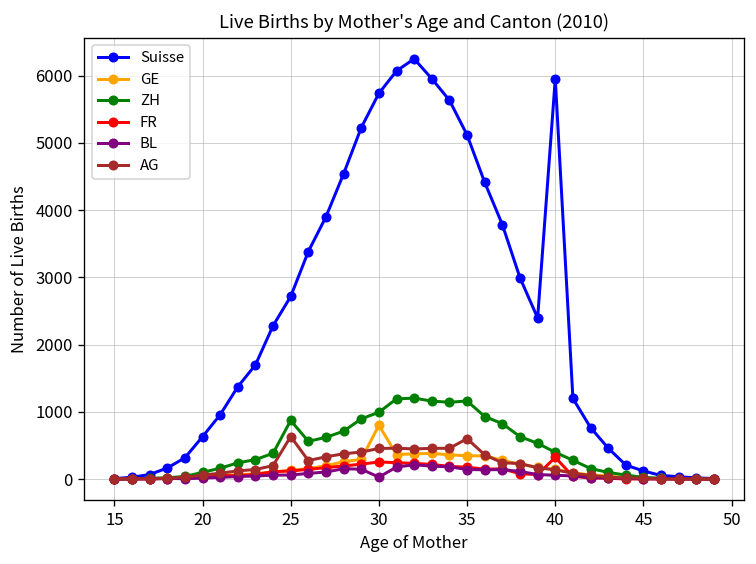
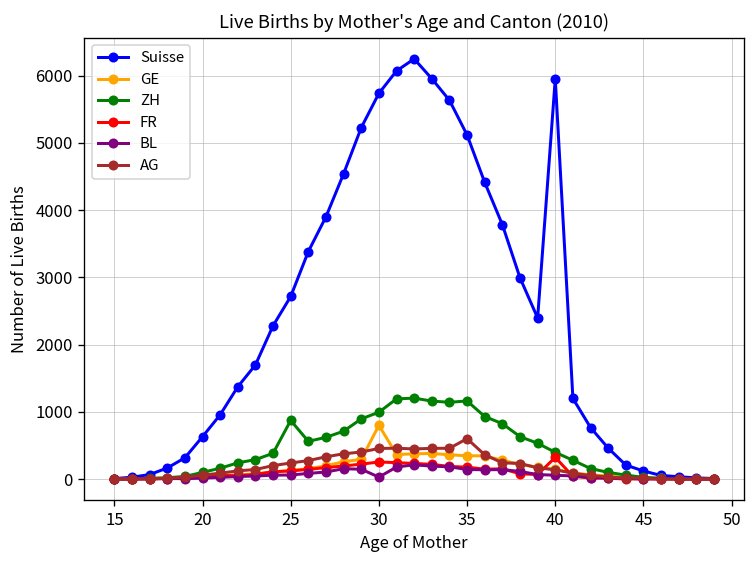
  {
    "Suisse": {
      "20": 600,
      "25": 2700,
      "30": 5700,
      "35": 5100,
      "40": 6000,
      "45": 100
    },
    "GE": {
      "30": 800,
      "35": 300
    },
    "ZH": {
      "25": 900,
      "30": 1000,
      "35": 1200,
      "40": 400
    },
    "FR": {
      "30": 300,
      "40": 300
    },
    "BL": {
      "25": 100,
      "30": 0,
      "40": 100
    },
    "AG": {
-     "25": 600,
+     "25": 200,
      "30": 500,
      "35": 600
    }
  }
